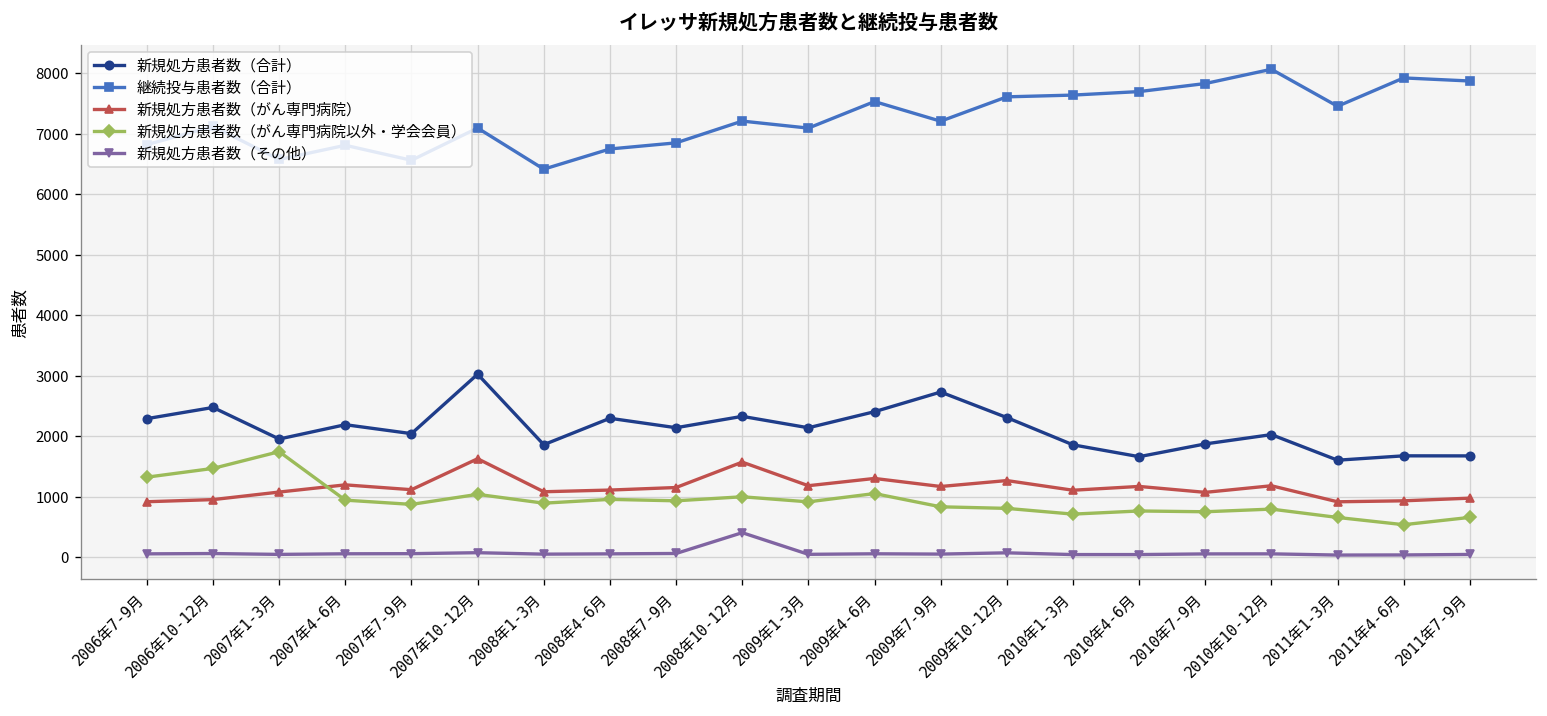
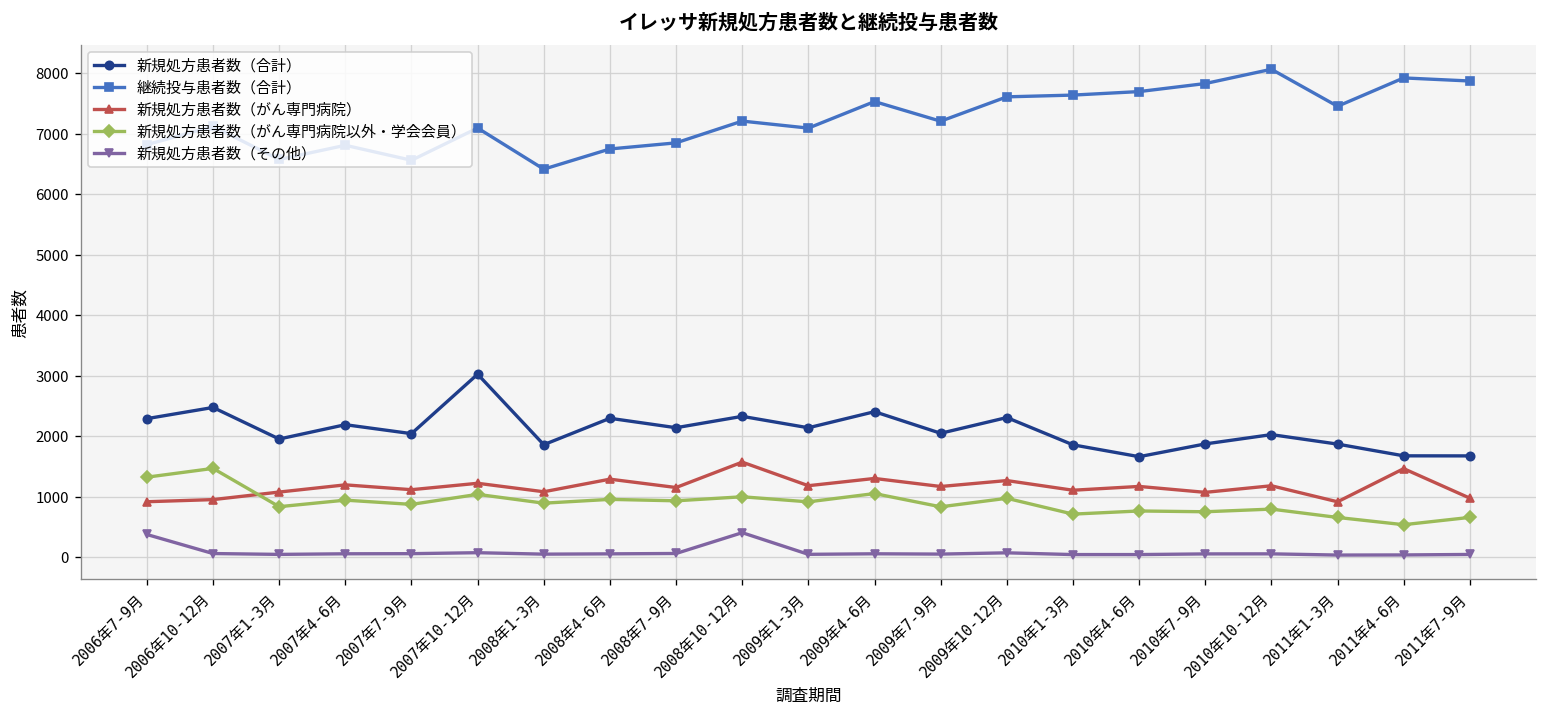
  {
    "新規処方患者数（合計）": {
      "2006年7-9月": 2300,
      "2006年10-12月": 2500,
      "2007年1-3月": 2000,
      "2007年4-6月": 2200,
      "2007年7-9月": 2000,
      "2007年10-12月": 3000,
      "2008年1-3月": 1900,
      "2008年4-6月": 2300,
      "2008年7-9月": 2100,
      "2008年10-12月": 2300,
      "2009年1-3月": 2100,
      "2009年4-6月": 2400,
-     "2009年7-9月": 2700,
+     "2009年7-9月": 2000,
      "2009年10-12月": 2300,
      "2010年1-3月": 1900,
      "2010年4-6月": 1700,
      "2010年7-9月": 1900,
      "2010年10-12月": 2000,
-     "2011年1-3月": 1600,
+     "2011年1-3月": 1900,
      "2011年4-6月": 1700,
      "2011年7-9月": 1700
    },
    "継続投与患者数（合計）": {
      "2007年10-12月": 7100,
      "2008年1-3月": 6400,
      "2008年4-6月": 6700,
      "2008年7-9月": 6900,
      "2008年10-12月": 7200,
      "2009年1-3月": 7100,
      "2009年4-6月": 7500,
      "2009年7-9月": 7200,
      "2009年10-12月": 7600,
      "2010年1-3月": 7600,
      "2010年4-6月": 7700,
      "2010年7-9月": 7800,
      "2010年10-12月": 8100,
      "2011年1-3月": 7500,
      "2011年4-6月": 7900,
      "2011年7-9月": 7900
    },
    "新規処方患者数（がん専門病院）": {
      "2006年7-9月": 900,
      "2006年10-12月": 1000,
      "2007年1-3月": 1100,
      "2007年4-6月": 1200,
      "2007年7-9月": 1100,
-     "2007年10-12月": 1600,
+     "2007年10-12月": 1200,
      "2008年1-3月": 1100,
-     "2008年4-6月": 1100,
+     "2008年4-6月": 1300,
      "2008年7-9月": 1200,
      "2008年10-12月": 1600,
      "2009年1-3月": 1200,
      "2009年4-6月": 1300,
      "2009年7-9月": 1200,
      "2009年10-12月": 1300,
      "2010年1-3月": 1100,
      "2010年4-6月": 1200,
      "2010年7-9月": 1100,
      "2010年10-12月": 1200,
      "2011年1-3月": 900,
-     "2011年4-6月": 900,
+     "2011年4-6月": 1500,
      "2011年7-9月": 1000
    },
    "新規処方患者数（がん専門病院以外・学会会員）": {
      "2006年7-9月": 1300,
      "2006年10-12月": 1500,
-     "2007年1-3月": 1700,
+     "2007年1-3月": 800,
      "2007年4-6月": 900,
      "2007年7-9月": 900,
      "2007年10-12月": 1000,
      "2008年1-3月": 900,
      "2008年4-6月": 1000,
      "2008年7-9月": 900,
      "2008年10-12月": 1000,
      "2009年1-3月": 900,
      "2009年4-6月": 1100,
      "2009年7-9月": 800,
-     "2009年10-12月": 800,
+     "2009年10-12月": 1000,
      "2010年1-3月": 700,
      "2010年4-6月": 800,
      "2010年7-9月": 700,
      "2010年10-12月": 800,
      "2011年1-3月": 700,
      "2011年4-6月": 500,
      "2011年7-9月": 700
    },
    "新規処方患者数（その他）": {
-     "2006年7-9月": 100,
+     "2006年7-9月": 400,
      "2006年10-12月": 100,
      "2007年1-3月": 0,
      "2007年4-6月": 100,
      "2007年7-9月": 100,
      "2007年10-12月": 100,
      "2008年1-3月": 0,
      "2008年4-6月": 100,
      "2008年7-9月": 100,
      "2008年10-12月": 400,
      "2009年1-3月": 0,
      "2009年4-6月": 100,
      "2009年7-9月": 0,
      "2009年10-12月": 100,
      "2010年1-3月": 0,
      "2010年4-6月": 0,
      "2010年7-9月": 100,
      "2010年10-12月": 100,
      "2011年1-3月": 0,
      "2011年4-6月": 0,
      "2011年7-9月": 0
    }
  }
